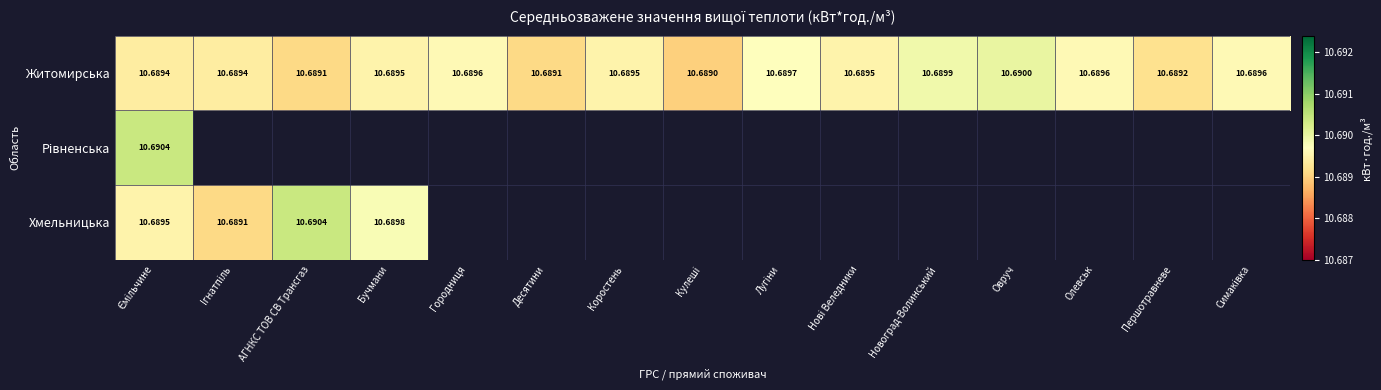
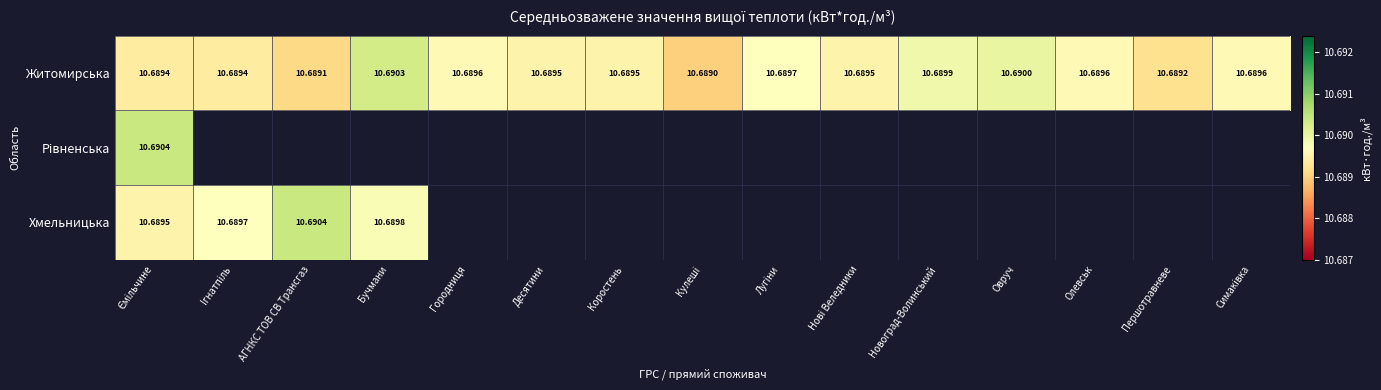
  {
    "Житомирська": {
      "Ємільчине": 10.6894,
      "Ігнатпіль": 10.6894,
      "АГНКС ТОВ СВ Трансгаз": 10.6891,
-     "Бучмани": 10.6895,
+     "Бучмани": 10.6903,
      "Городниця": 10.6896,
-     "Десятини": 10.6891,
+     "Десятини": 10.6895,
      "Коростень": 10.6895,
      "Кулеші": 10.6890,
      "Лугіни": 10.6897,
      "Нові Веледники": 10.6895,
      "Новоград-Волинський": 10.6899,
      "Овруч": 10.6900,
      "Олевськ": 10.6896,
      "Першотравневе": 10.6892,
      "Симаківка": 10.6896
    },
    "Рівненська": {
      "Ємільчине": 10.6904
    },
    "Хмельницька": {
      "Ємільчине": 10.6895,
-     "Ігнатпіль": 10.6891,
+     "Ігнатпіль": 10.6897,
      "АГНКС ТОВ СВ Трансгаз": 10.6904,
      "Бучмани": 10.6898
    }
  }
